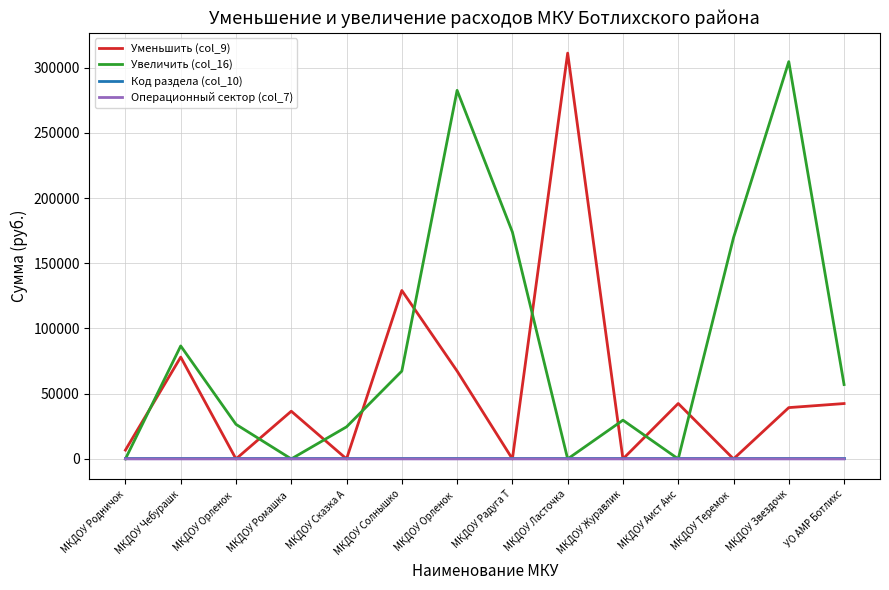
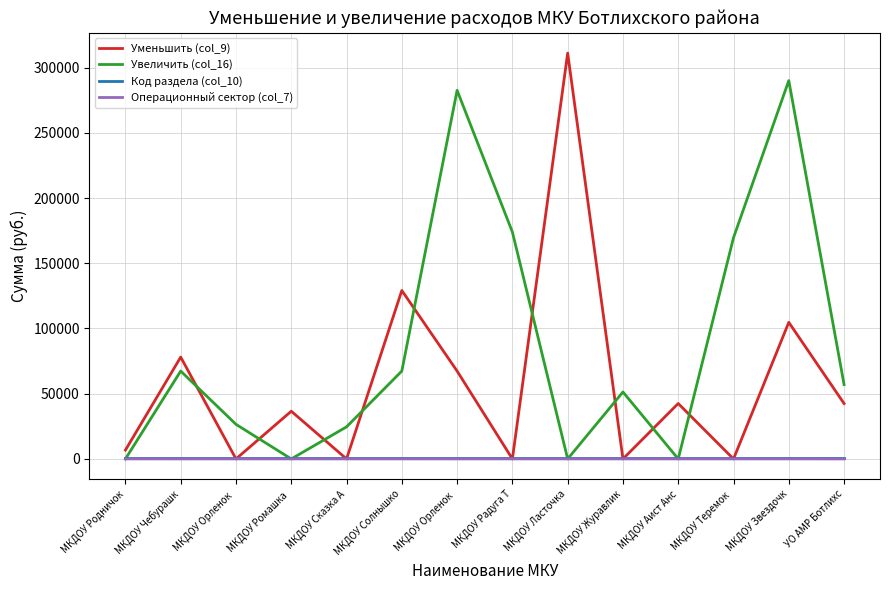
  {
    "Уменьшить (col_9)": {
      "МКДОУ Родничок": 7000,
      "МКДОУ Чебурашк": 78000,
      "МКДОУ Ромашка": 37000,
      "МКДОУ Солнышко": 129000,
      "МКДОУ Ласточка": 311000,
      "МКДОУ Аист Анс": 42000,
-     "МКДОУ Звездочк": 39000,
+     "МКДОУ Звездочк": 105000,
      "УО АМР Ботлихс": 42000
    },
    "Увеличить (col_16)": {
-     "МКДОУ Чебурашк": 87000,
+     "МКДОУ Чебурашк": 67000,
      "МКДОУ Сказка А": 25000,
      "МКДОУ Солнышко": 67000,
      "МКДОУ Радуга Т": 174000,
-     "МКДОУ Журавлик": 30000,
+     "МКДОУ Журавлик": 51000,
      "МКДОУ Теремок": 170000,
-     "МКДОУ Звездочк": 305000,
+     "МКДОУ Звездочк": 290000,
      "УО АМР Ботлихс": 57000
    }
  }
